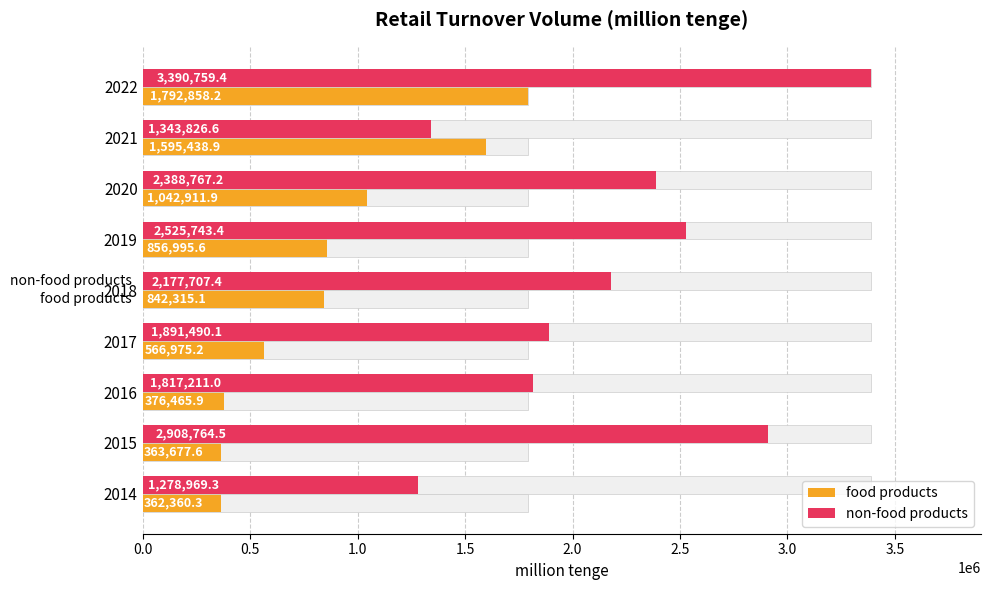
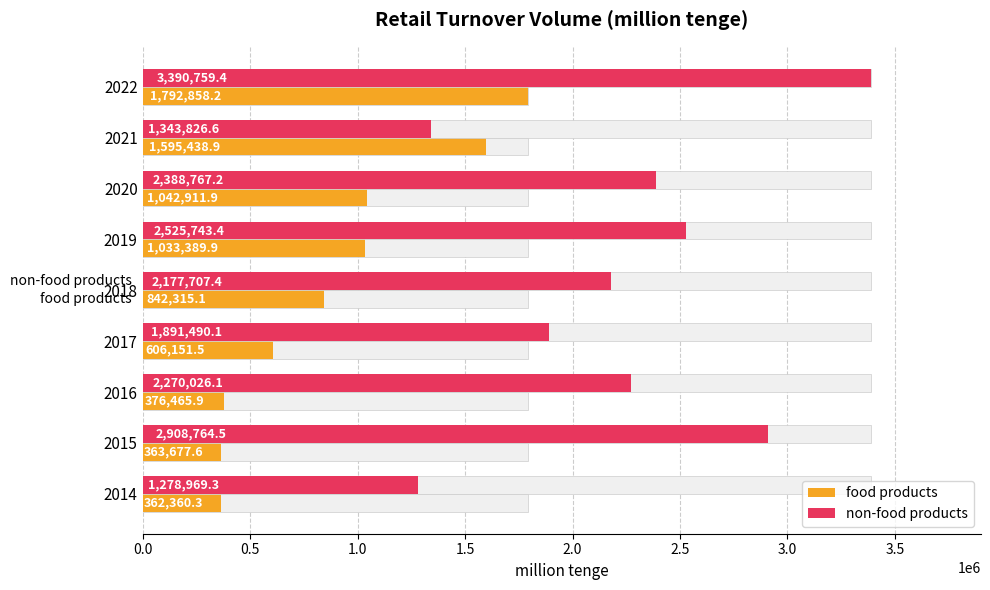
  {
    "food products": {
      "2022": "1,792,858.2",
-     "2019": "856,995.6",
-     "2017": "566,975.2"
+     "2019": "1,033,389.9",
+     "2017": "606,151.5"
    },
    "non-food products": {
      "2022": "3,390,759.4",
-     "2016": "1,817,211.0"
+     "2016": "2,270,026.1"
    }
  }
